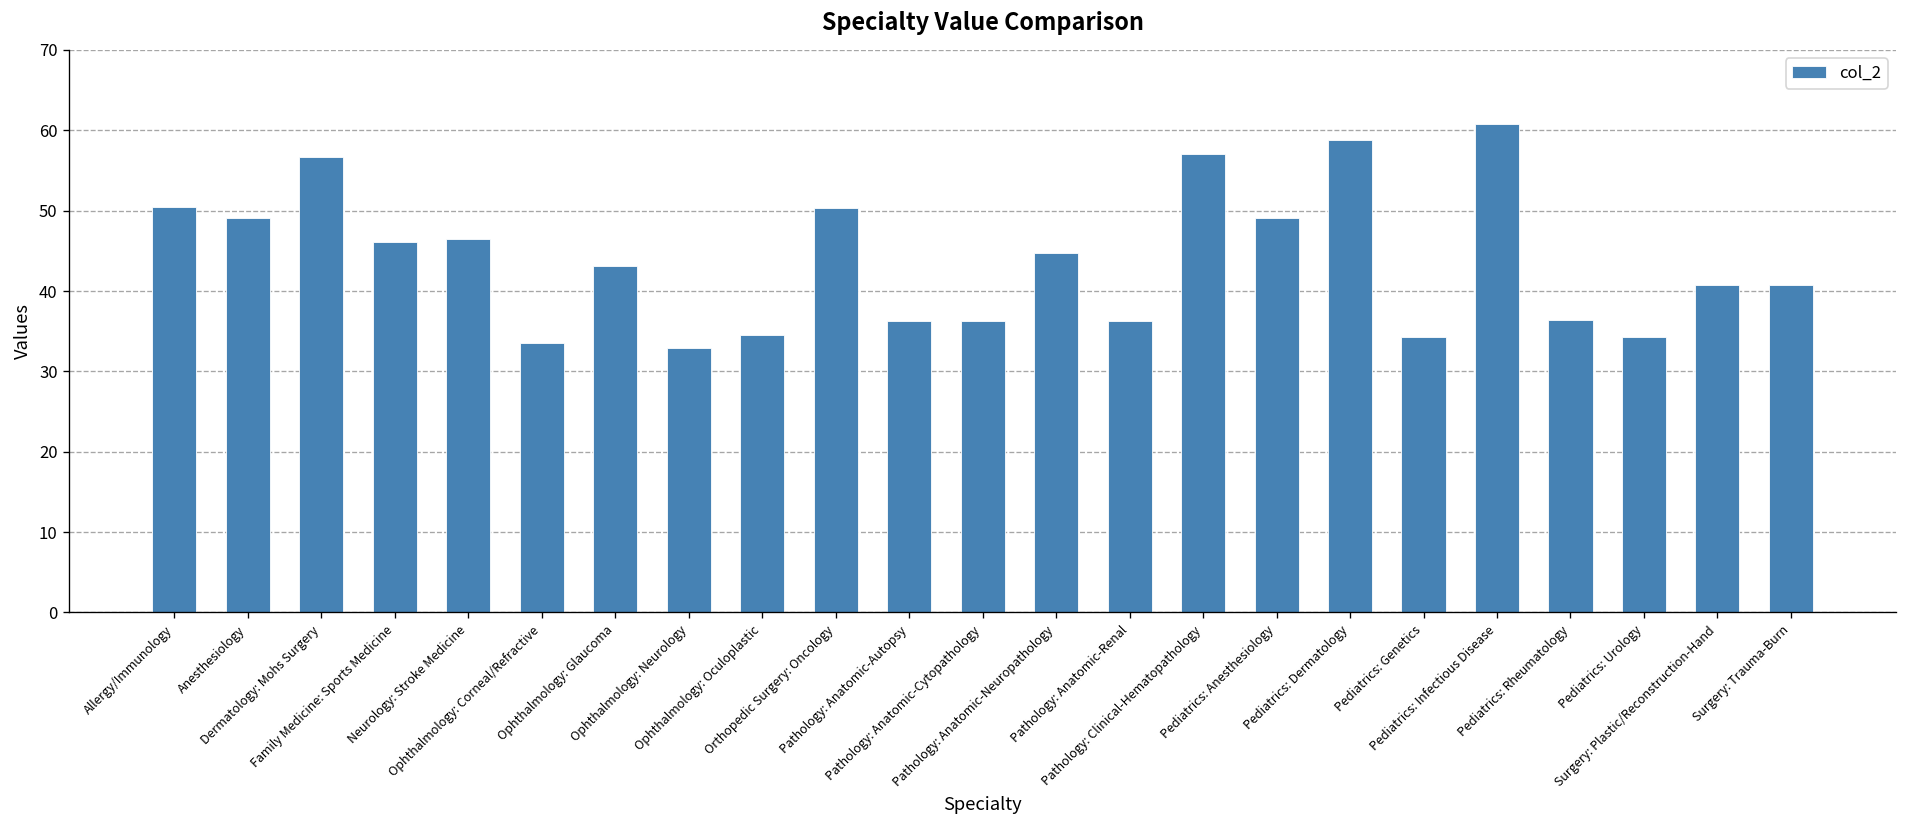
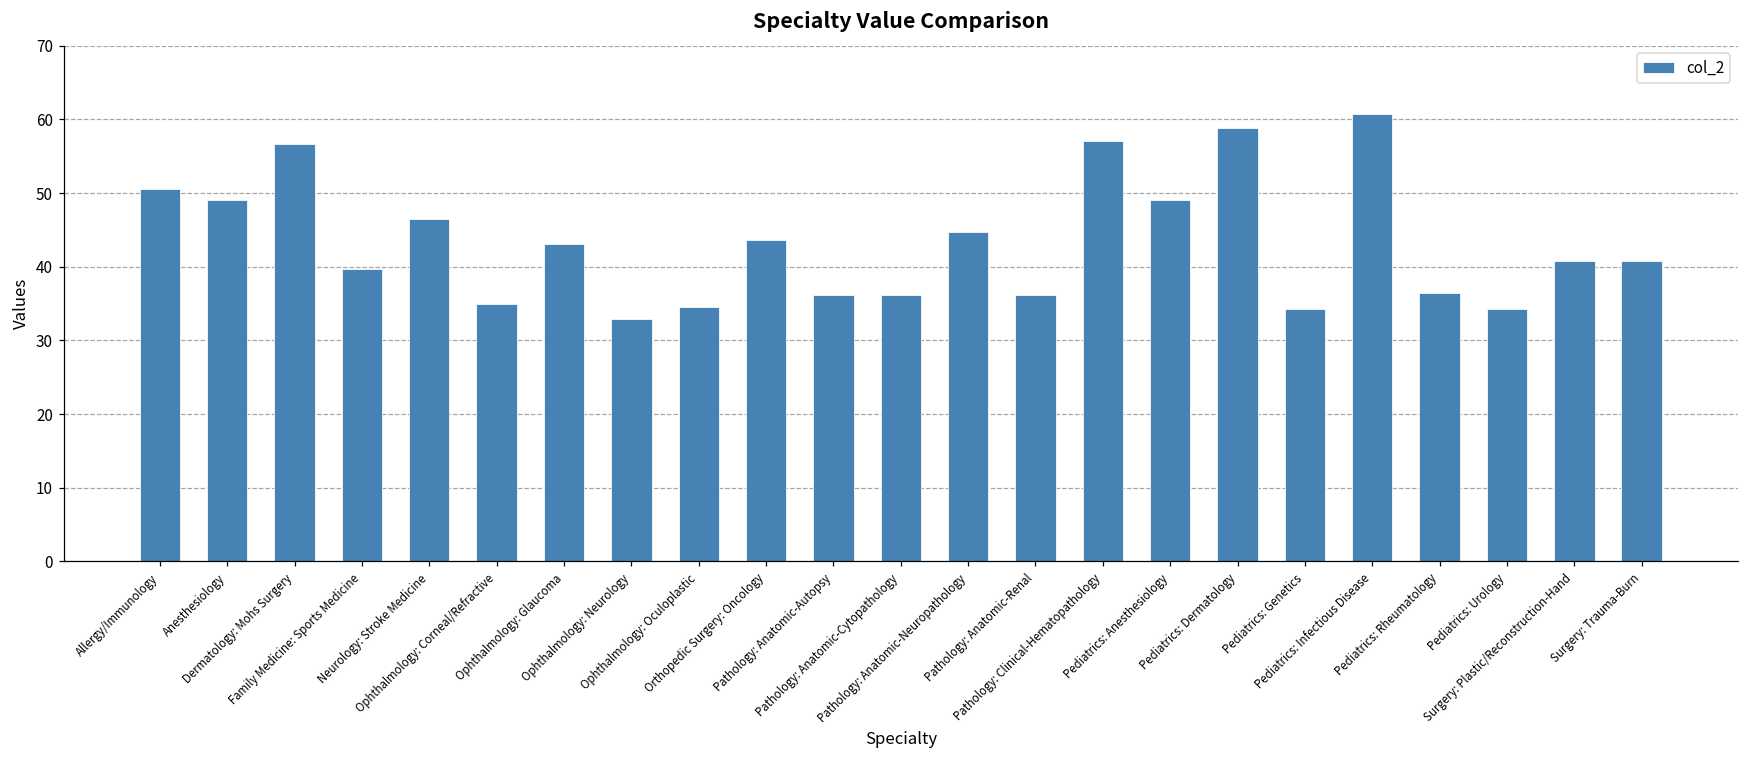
  {
    "Allergy/Immunology": 51,
    "Anesthesiology": 49,
    "Dermatology: Mohs Surgery": 57,
-   "Family Medicine: Sports Medicine": 46,
+   "Family Medicine: Sports Medicine": 40,
    "Neurology: Stroke Medicine": 47,
-   "Ophthalmology: Corneal/Refractive": 33,
+   "Ophthalmology: Corneal/Refractive": 35,
    "Ophthalmology: Glaucoma": 43,
    "Ophthalmology: Neurology": 33,
    "Ophthalmology: Oculoplastic": 34,
-   "Orthopedic Surgery: Oncology": 50,
+   "Orthopedic Surgery: Oncology": 44,
    "Pathology: Anatomic-Autopsy": 36,
    "Pathology: Anatomic-Cytopathology": 36,
    "Pathology: Anatomic-Neuropathology": 45,
    "Pathology: Anatomic-Renal": 36,
    "Pathology: Clinical-Hematopathology": 57,
    "Pediatrics: Anesthesiology": 49,
    "Pediatrics: Dermatology": 59,
    "Pediatrics: Genetics": 34,
    "Pediatrics: Infectious Disease": 61,
    "Pediatrics: Rheumatology": 36,
    "Pediatrics: Urology": 34,
    "Surgery: Plastic/Reconstruction-Hand": 41,
    "Surgery: Trauma-Burn": 41
  }
